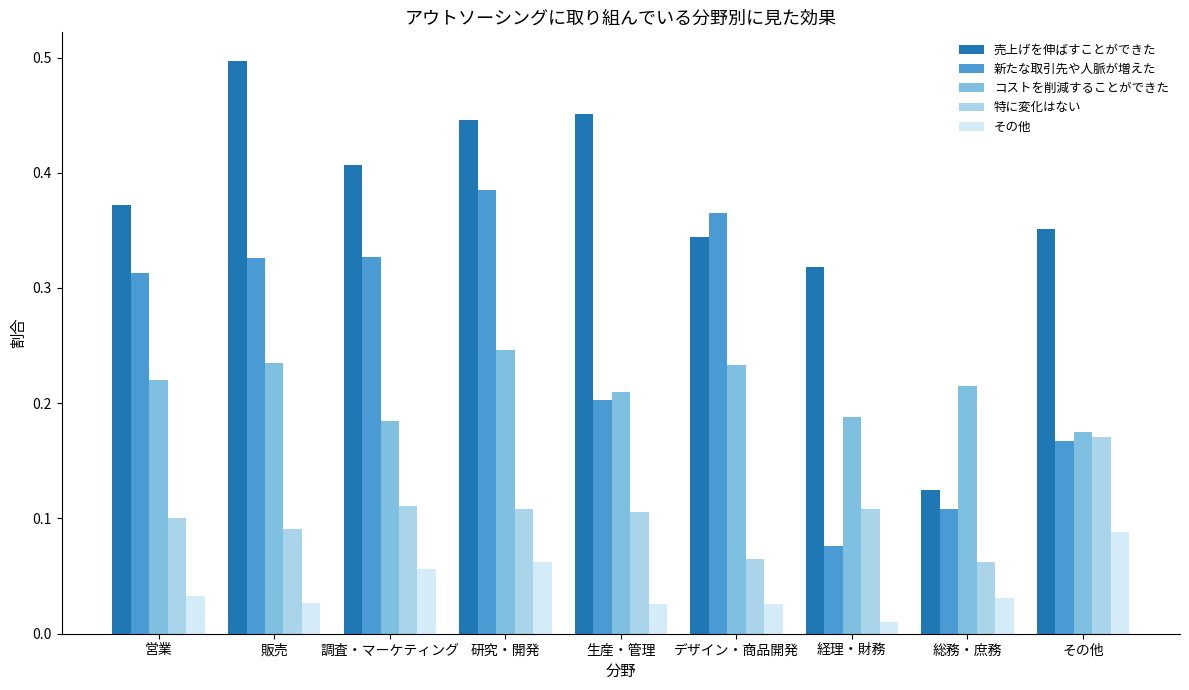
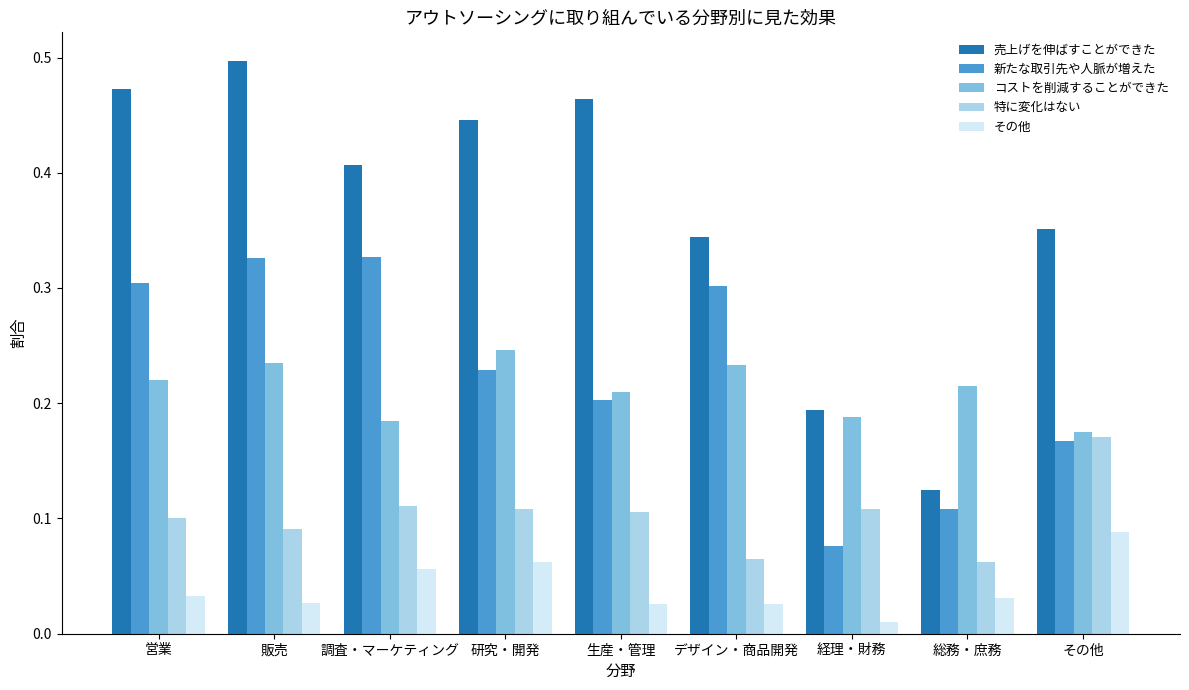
  {
    "売上げを伸ばすことができた": {
-     "営業": 0.372,
+     "営業": 0.473,
      "販売": 0.497,
      "調査・マーケティング": 0.407,
      "研究・開発": 0.446,
-     "生産・管理": 0.451,
+     "生産・管理": 0.464,
      "デザイン・商品開発": 0.344,
-     "経理・財務": 0.318,
+     "経理・財務": 0.194,
      "総務・庶務": 0.125,
      "その他": 0.351
    },
    "新たな取引先や人脈が増えた": {
-     "営業": 0.313,
+     "営業": 0.304,
      "販売": 0.326,
      "調査・マーケティング": 0.327,
-     "研究・開発": 0.385,
+     "研究・開発": 0.229,
      "生産・管理": 0.203,
-     "デザイン・商品開発": 0.365,
+     "デザイン・商品開発": 0.302,
      "経理・財務": 0.076,
      "総務・庶務": 0.108,
      "その他": 0.167
    }
  }
